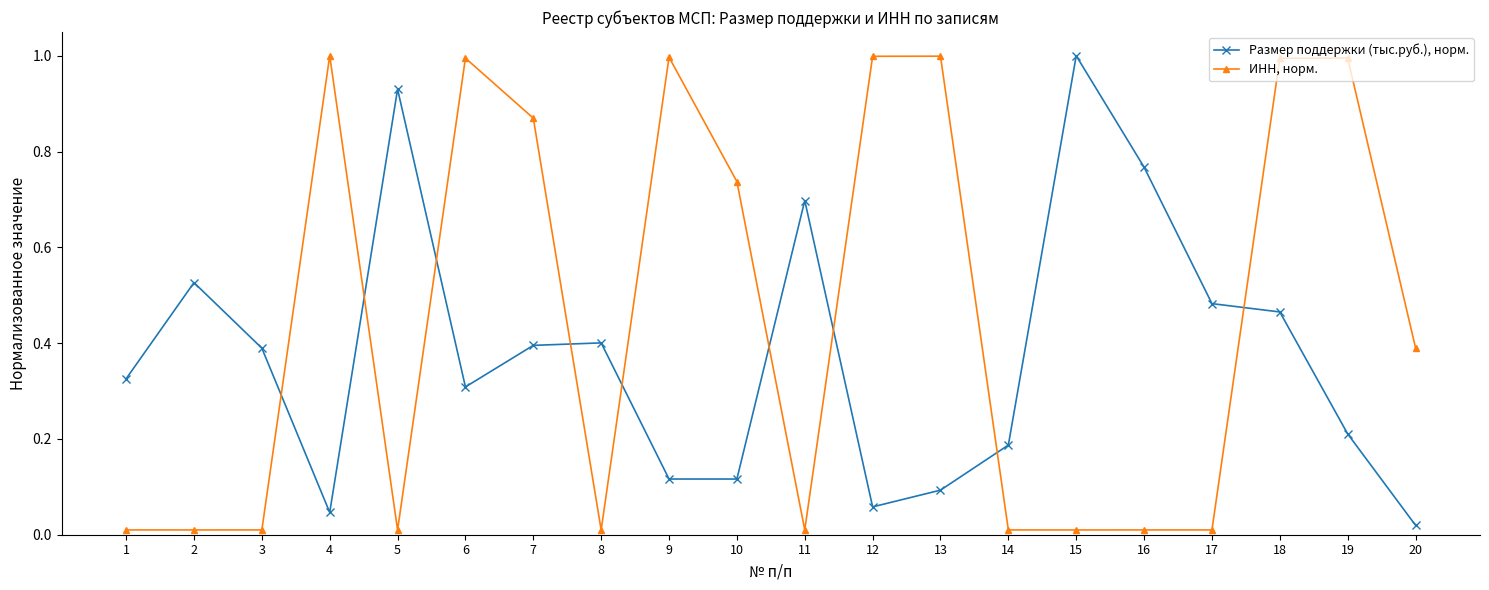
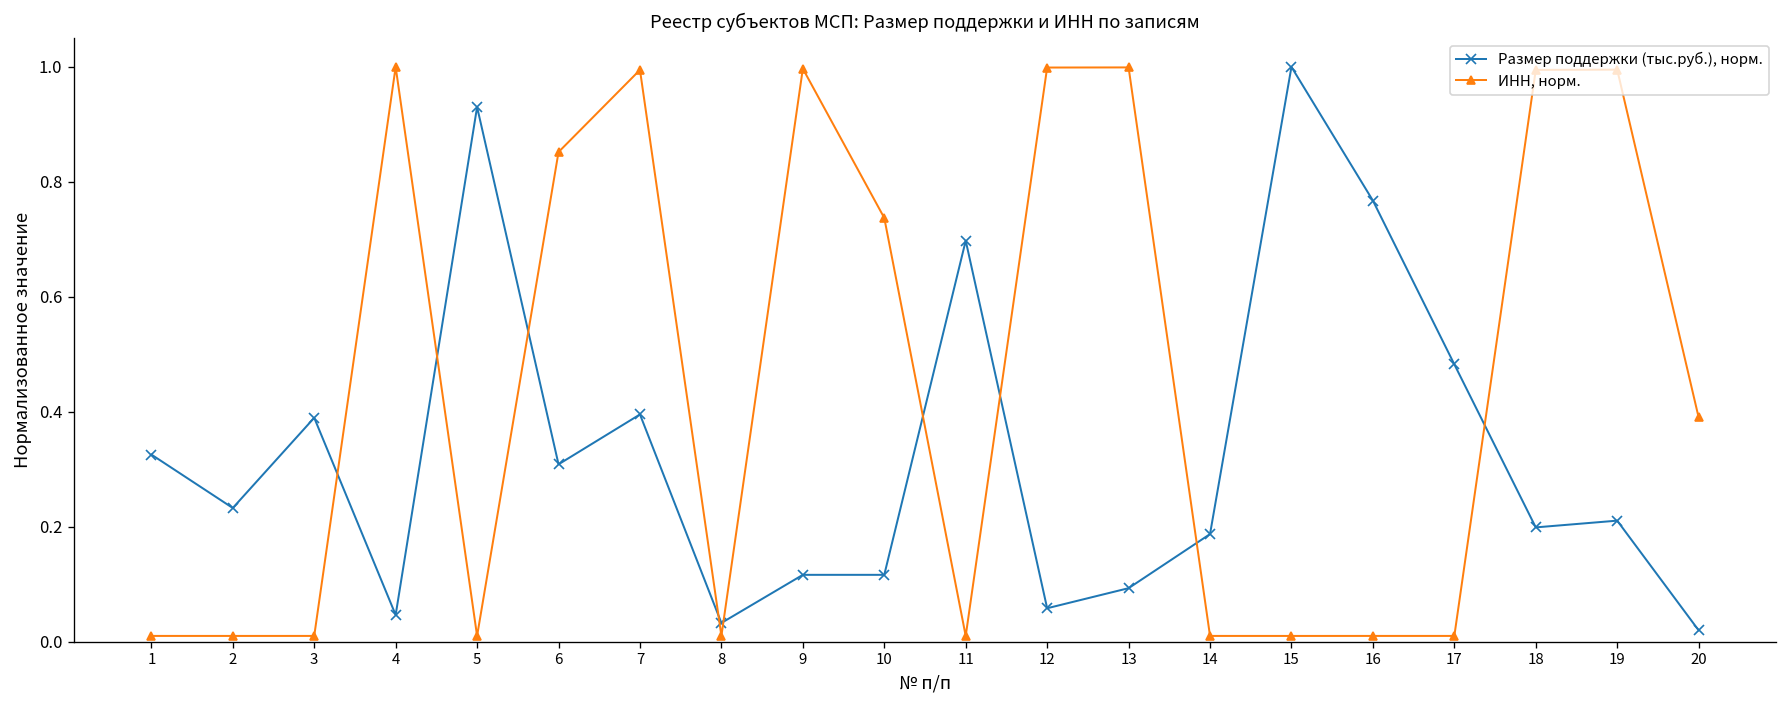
  {
    "Размер поддержки (тыс.руб.), норм.": {
      "1": 0.33,
-     "2": 0.53,
+     "2": 0.23,
      "3": 0.39,
      "4": 0.05,
      "5": 0.93,
      "6": 0.31,
      "7": 0.40,
-     "8": 0.40,
+     "8": 0.03,
      "9": 0.12,
      "10": 0.12,
      "11": 0.70,
      "12": 0.06,
      "13": 0.09,
      "14": 0.19,
      "15": 1.00,
      "16": 0.77,
      "17": 0.48,
-     "18": 0.47,
+     "18": 0.20,
      "19": 0.21,
      "20": 0.02
    },
    "ИНН, норм.": {
      "1": 0.01,
      "2": 0.01,
      "3": 0.01,
      "4": 1.00,
      "5": 0.01,
-     "6": 1.00,
-     "7": 0.87,
+     "6": 0.85,
+     "7": 0.99,
      "8": 0.01,
      "9": 1.00,
      "10": 0.74,
      "11": 0.01,
      "12": 1.00,
      "13": 1.00,
      "14": 0.01,
      "15": 0.01,
      "16": 0.01,
      "17": 0.01,
      "20": 0.39
    }
  }
